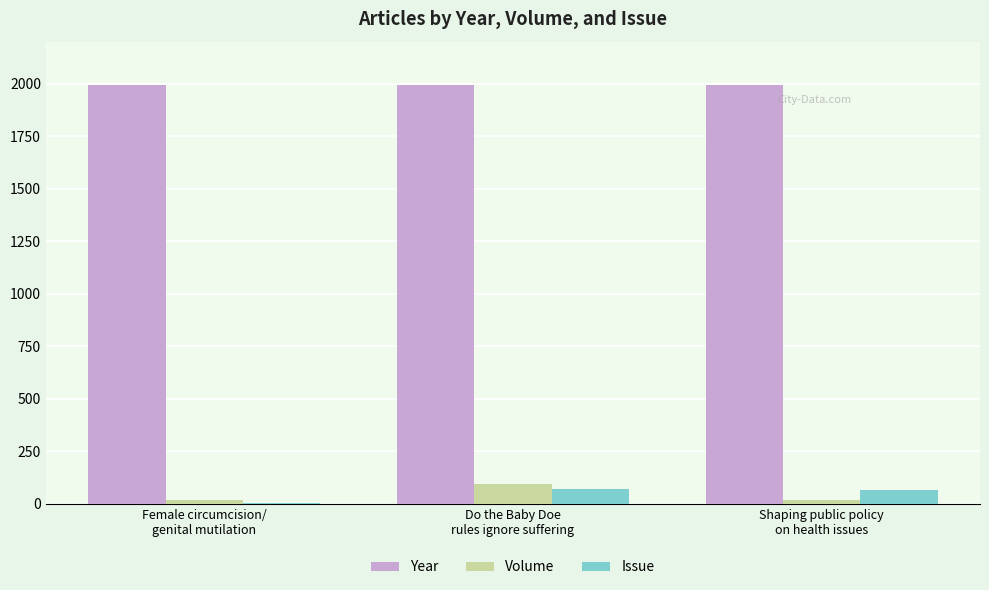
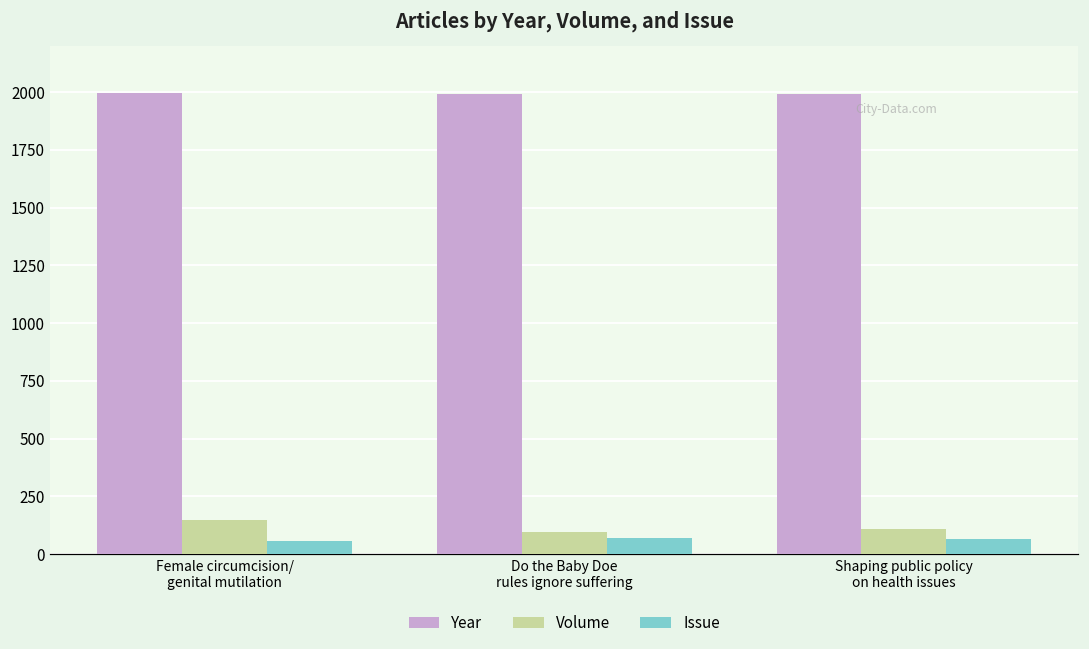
  {
    "Year": {
      "Female circumcision/ genital mutilation": 1990,
      "Do the Baby Doe rules ignore suffering": 1990,
      "Shaping public policy on health issues": 1990
    },
    "Volume": {
-     "Female circumcision/ genital mutilation": 20,
+     "Female circumcision/ genital mutilation": 150,
      "Do the Baby Doe rules ignore suffering": 90,
-     "Shaping public policy on health issues": 20
+     "Shaping public policy on health issues": 110
    },
    "Issue": {
-     "Female circumcision/ genital mutilation": 0,
+     "Female circumcision/ genital mutilation": 60,
      "Do the Baby Doe rules ignore suffering": 70,
      "Shaping public policy on health issues": 70
    }
  }
